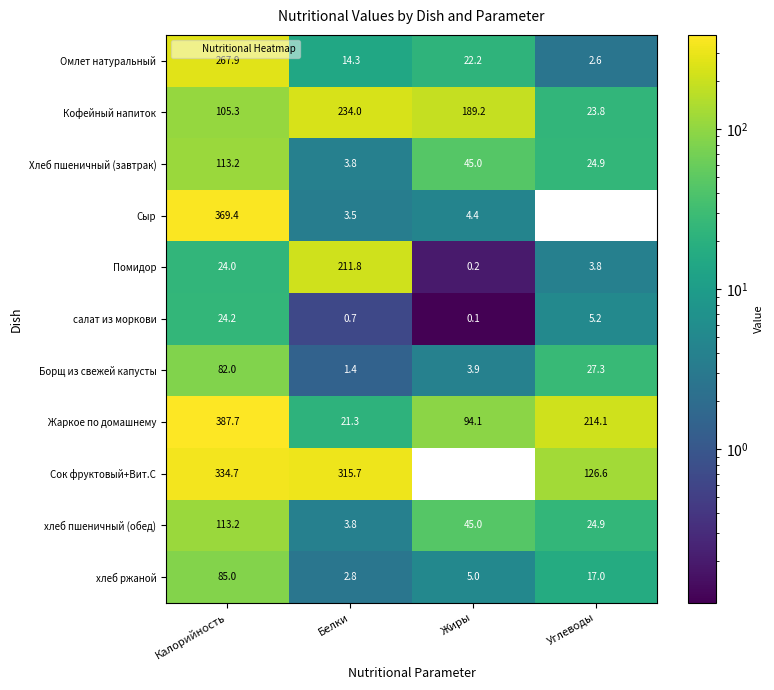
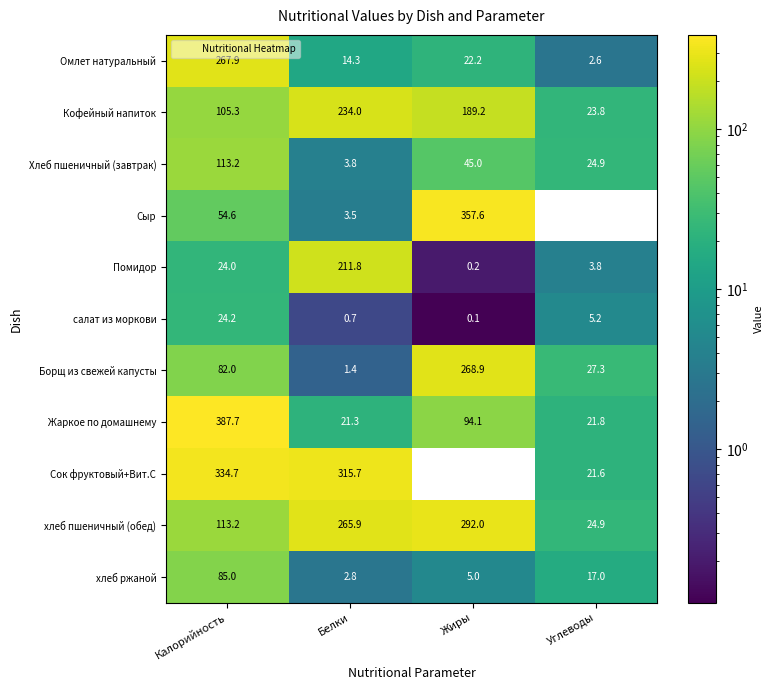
  {
    "Омлет натуральный": {
      "Белки": 14.3,
      "Жиры": 22.2,
      "Углеводы": 2.6
    },
    "Кофейный напиток": {
      "Калорийность": 105.3,
      "Белки": 234.0,
      "Жиры": 189.2,
      "Углеводы": 23.8
    },
    "Хлеб пшеничный (завтрак)": {
      "Калорийность": 113.2,
      "Белки": 3.8,
      "Жиры": 45.0,
      "Углеводы": 24.9
    },
    "Сыр": {
-     "Калорийность": 369.4,
+     "Калорийность": 54.6,
      "Белки": 3.5,
-     "Жиры": 4.4
+     "Жиры": 357.6
    },
    "Помидор": {
      "Калорийность": 24.0,
      "Белки": 211.8,
      "Жиры": 0.2,
      "Углеводы": 3.8
    },
    "салат из моркови": {
      "Калорийность": 24.2,
      "Белки": 0.7,
      "Жиры": 0.1,
      "Углеводы": 5.2
    },
    "Борщ из свежей капусты": {
      "Калорийность": 82.0,
      "Белки": 1.4,
-     "Жиры": 3.9,
+     "Жиры": 268.9,
      "Углеводы": 27.3
    },
    "Жаркое по домашнему": {
      "Калорийность": 387.7,
      "Белки": 21.3,
      "Жиры": 94.1,
-     "Углеводы": 214.1
+     "Углеводы": 21.8
    },
    "Сок фруктовый+Вит.С": {
      "Калорийность": 334.7,
      "Белки": 315.7,
-     "Углеводы": 126.6
+     "Углеводы": 21.6
    },
    "хлеб пшеничный (обед)": {
      "Калорийность": 113.2,
-     "Белки": 3.8,
-     "Жиры": 45.0,
+     "Белки": 265.9,
+     "Жиры": 292.0,
      "Углеводы": 24.9
    },
    "хлеб ржаной": {
      "Калорийность": 85.0,
      "Белки": 2.8,
      "Жиры": 5.0,
      "Углеводы": 17.0
    }
  }
